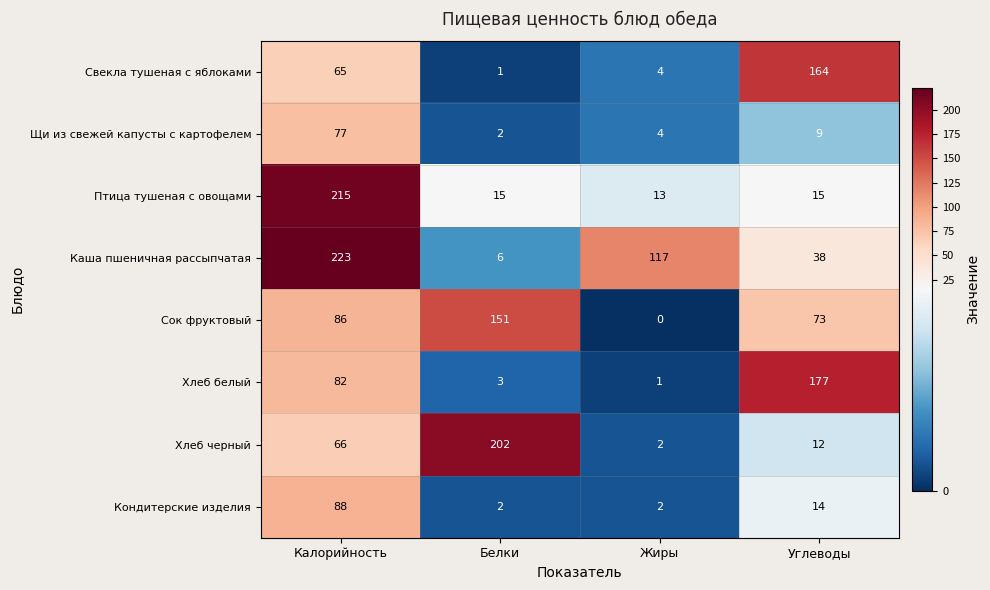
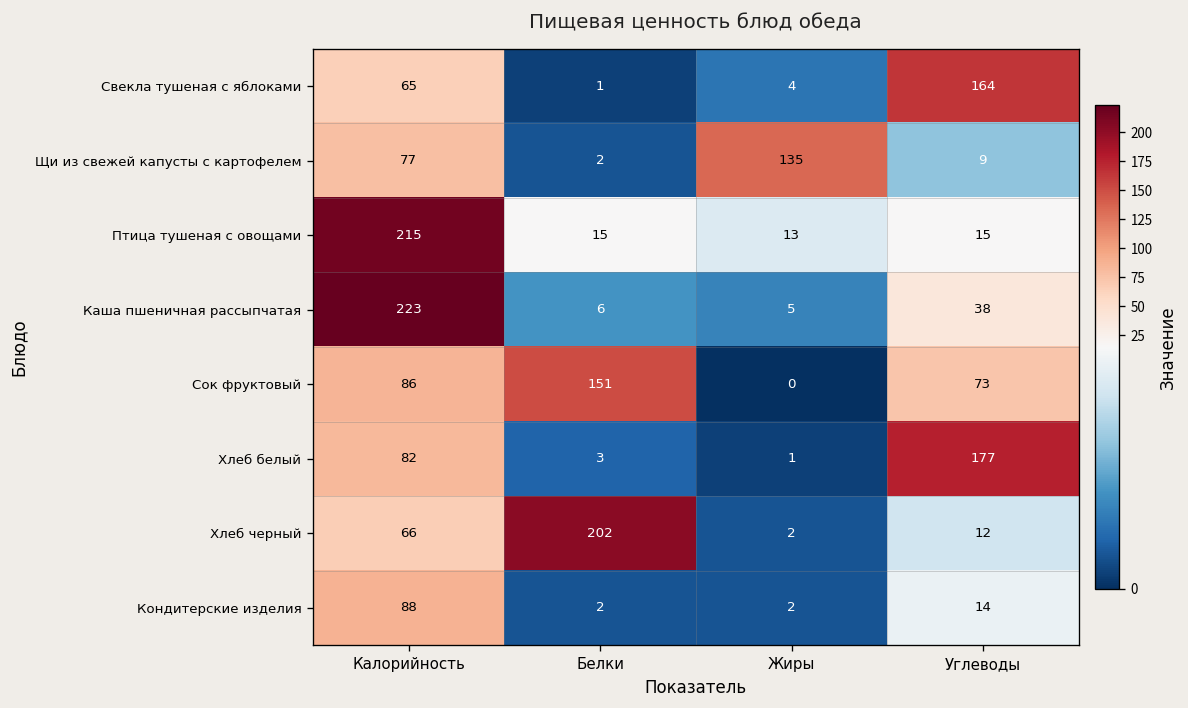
  {
    "Свекла тушеная с яблоками": {
      "Калорийность": 65,
      "Белки": 1,
      "Жиры": 4,
      "Углеводы": 164
    },
    "Щи из свежей капусты с картофелем": {
      "Калорийность": 77,
      "Белки": 2,
-     "Жиры": 4,
+     "Жиры": 135,
      "Углеводы": 9
    },
    "Птица тушеная с овощами": {
      "Калорийность": 215,
      "Белки": 15,
      "Жиры": 13,
      "Углеводы": 15
    },
    "Каша пшеничная рассыпчатая": {
      "Калорийность": 223,
      "Белки": 6,
-     "Жиры": 117,
+     "Жиры": 5,
      "Углеводы": 38
    },
    "Сок фруктовый": {
      "Калорийность": 86,
      "Белки": 151,
      "Жиры": 0,
      "Углеводы": 73
    },
    "Хлеб белый": {
      "Калорийность": 82,
      "Белки": 3,
      "Жиры": 1,
      "Углеводы": 177
    },
    "Хлеб черный": {
      "Калорийность": 66,
      "Белки": 202,
      "Жиры": 2,
      "Углеводы": 12
    },
    "Кондитерские изделия": {
      "Калорийность": 88,
      "Белки": 2,
      "Жиры": 2,
      "Углеводы": 14
    }
  }
